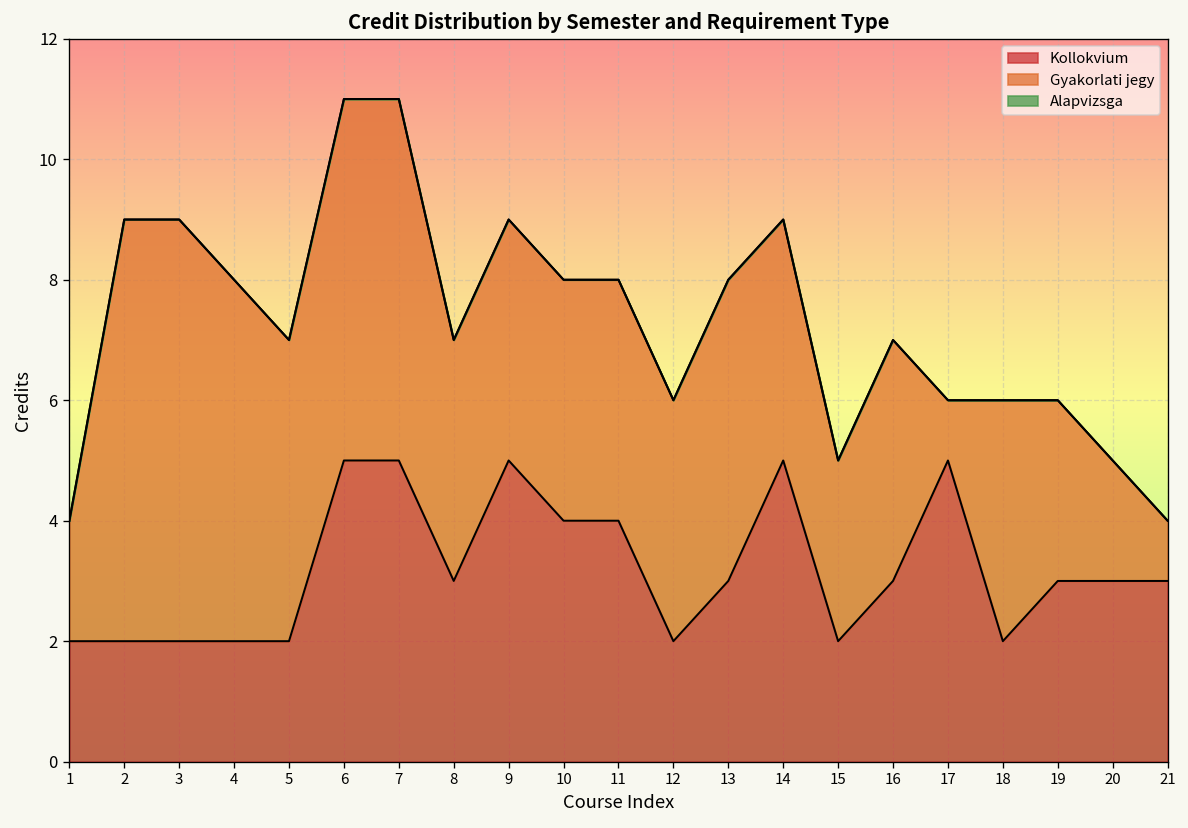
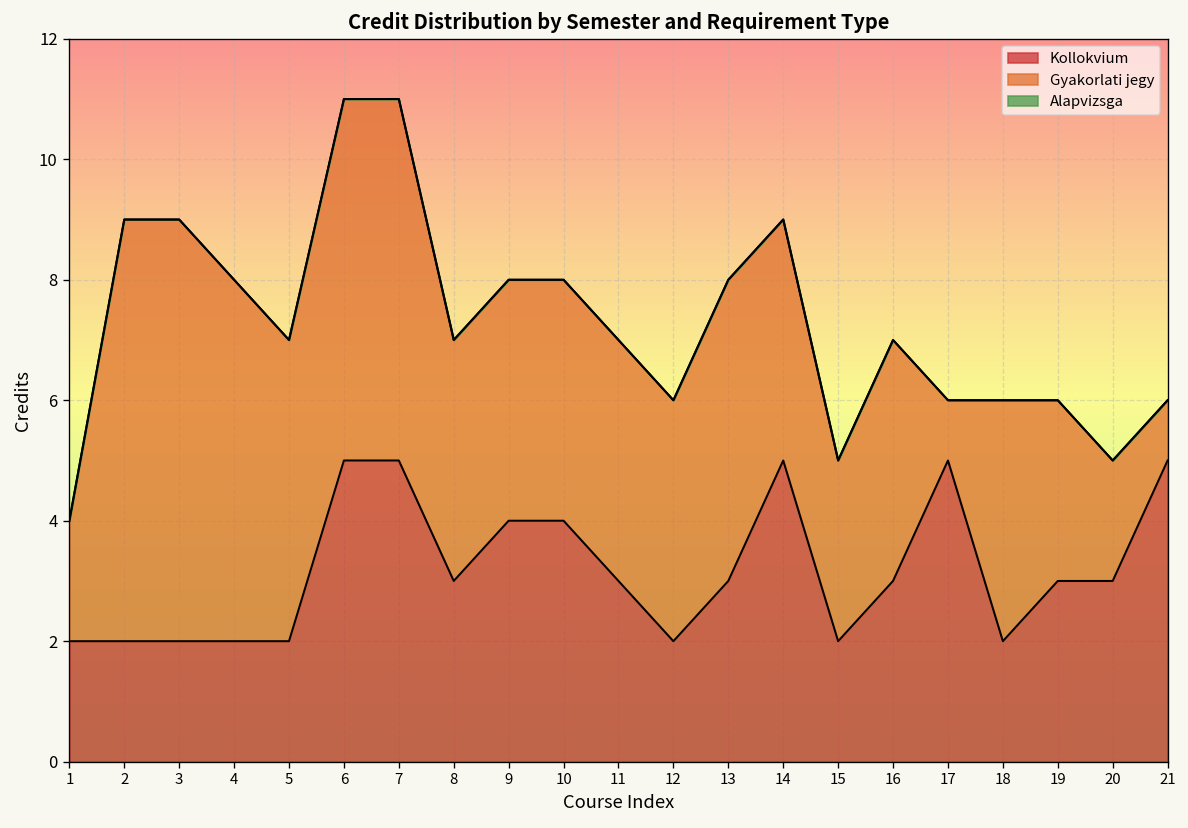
  {
    "Kollokvium": {
      "1": 2,
      "2": 2,
      "3": 2,
      "4": 2,
      "5": 2,
      "6": 5,
      "7": 5,
      "8": 3,
-     "9": 5,
+     "9": 4,
      "10": 4,
-     "11": 4,
+     "11": 3,
      "12": 2,
      "13": 3,
      "14": 5,
      "15": 2,
      "16": 3,
      "17": 5,
      "18": 2,
      "19": 3,
      "20": 3,
-     "21": 3
+     "21": 5
    }
  }
